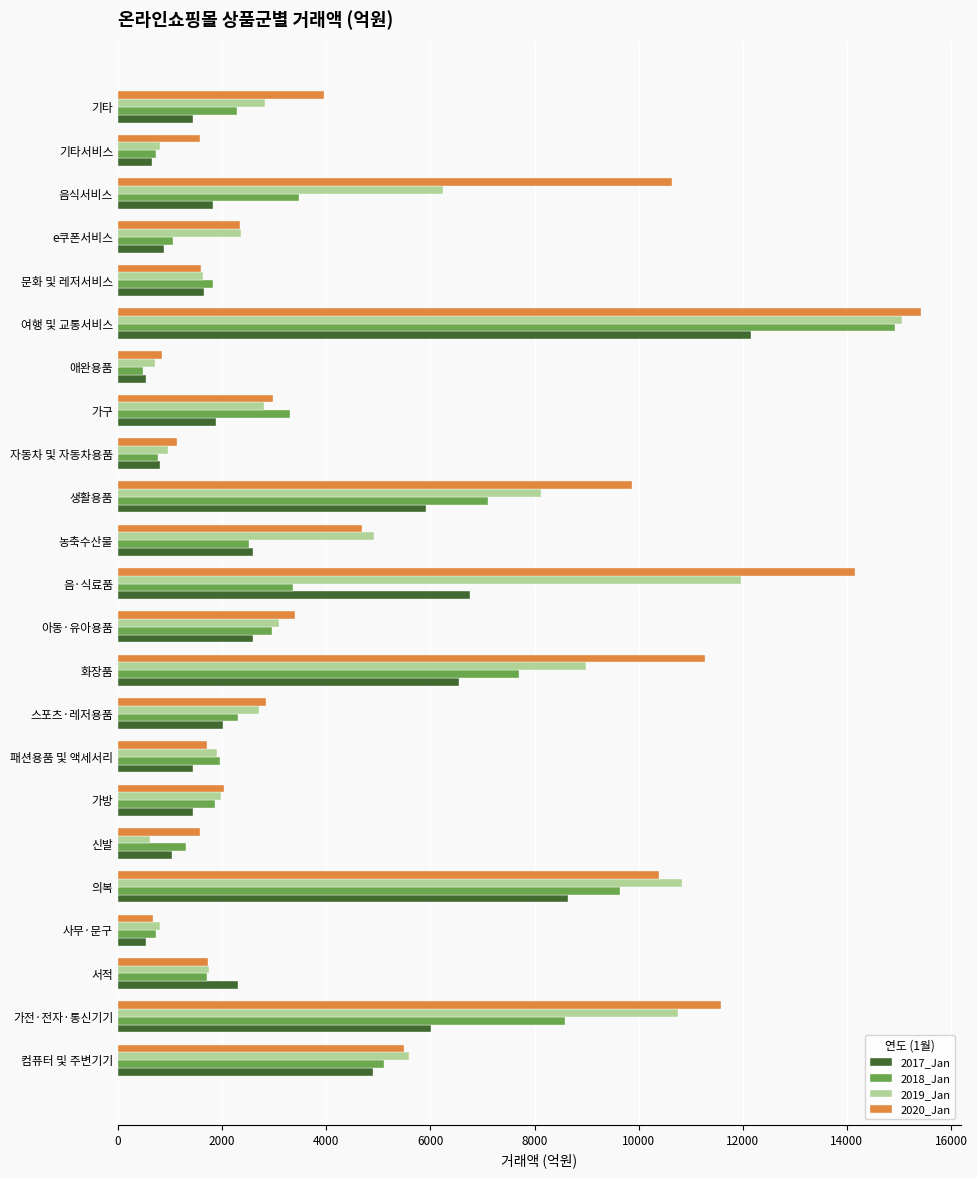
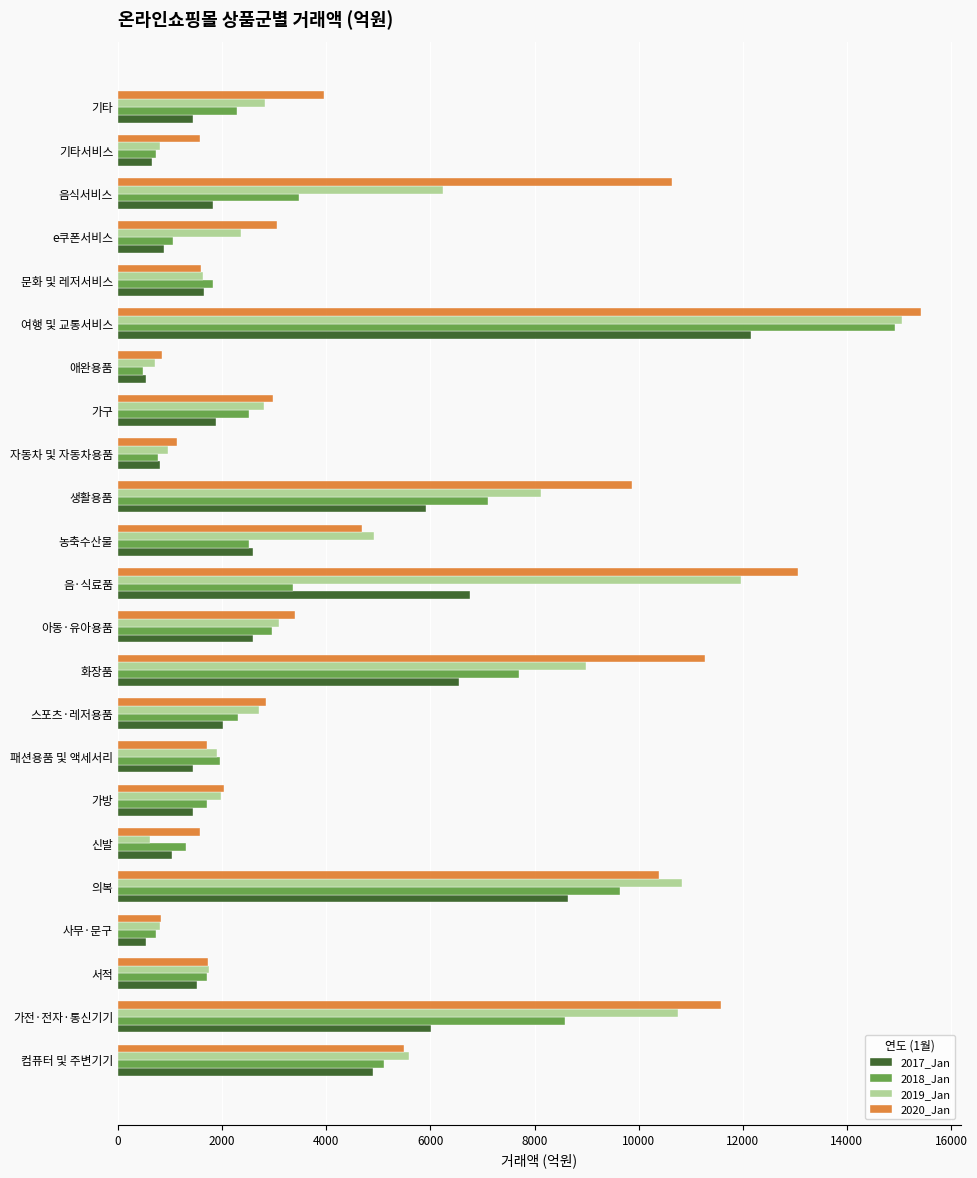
  {
    "2017_Jan": {
      "기타": 1400,
      "기타서비스": 700,
      "음식서비스": 1800,
      "e쿠폰서비스": 900,
      "문화 및 레저서비스": 1600,
      "여행 및 교통서비스": 12200,
      "애완용품": 500,
      "가구": 1900,
      "자동차 및 자동차용품": 800,
      "생활용품": 5900,
      "농축수산물": 2600,
      "음·식료품": 6800,
      "아동·유아용품": 2600,
      "화장품": 6500,
      "스포츠·레저용품": 2000,
      "패션용품 및 액세서리": 1400,
      "가방": 1400,
      "신발": 1000,
      "의복": 8600,
      "사무·문구": 500,
-     "서적": 2300,
+     "서적": 1500,
      "가전·전자·통신기기": 6000,
      "컴퓨터 및 주변기기": 4900
    },
    "2018_Jan": {
      "기타": 2300,
      "기타서비스": 700,
      "음식서비스": 3500,
      "e쿠폰서비스": 1100,
      "문화 및 레저서비스": 1800,
      "여행 및 교통서비스": 14900,
      "애완용품": 500,
-     "가구": 3300,
+     "가구": 2500,
      "자동차 및 자동차용품": 800,
      "생활용품": 7100,
      "농축수산물": 2500,
      "음·식료품": 3400,
      "아동·유아용품": 3000,
      "화장품": 7700,
      "스포츠·레저용품": 2300,
      "패션용품 및 액세서리": 2000,
-     "가방": 1900,
+     "가방": 1700,
      "신발": 1300,
      "의복": 9600,
      "사무·문구": 700,
      "서적": 1700,
      "가전·전자·통신기기": 8600,
      "컴퓨터 및 주변기기": 5100
    },
    "2019_Jan": {
      "기타": 2800,
      "기타서비스": 800,
      "음식서비스": 6200,
      "e쿠폰서비스": 2400,
      "문화 및 레저서비스": 1600,
      "여행 및 교통서비스": 15100,
      "애완용품": 700,
      "가구": 2800,
      "자동차 및 자동차용품": 1000,
      "생활용품": 8100,
      "농축수산물": 4900,
      "음·식료품": 12000,
      "아동·유아용품": 3100,
      "화장품": 9000,
      "스포츠·레저용품": 2700,
      "패션용품 및 액세서리": 1900,
      "가방": 2000,
      "신발": 600,
      "의복": 10800,
      "사무·문구": 800,
      "서적": 1800,
      "가전·전자·통신기기": 10700,
      "컴퓨터 및 주변기기": 5600
    },
    "2020_Jan": {
      "기타": 3900,
      "기타서비스": 1600,
      "음식서비스": 10600,
-     "e쿠폰서비스": 2300,
+     "e쿠폰서비스": 3100,
      "문화 및 레저서비스": 1600,
      "여행 및 교통서비스": 15400,
      "애완용품": 800,
      "가구": 3000,
      "자동차 및 자동차용품": 1100,
      "생활용품": 9900,
      "농축수산물": 4700,
-     "음·식료품": 14200,
+     "음·식료품": 13100,
      "아동·유아용품": 3400,
      "화장품": 11300,
      "스포츠·레저용품": 2800,
      "패션용품 및 액세서리": 1700,
      "가방": 2000,
      "신발": 1600,
      "의복": 10400,
-     "사무·문구": 700,
+     "사무·문구": 800,
      "서적": 1700,
      "가전·전자·통신기기": 11600,
      "컴퓨터 및 주변기기": 5500
    }
  }
